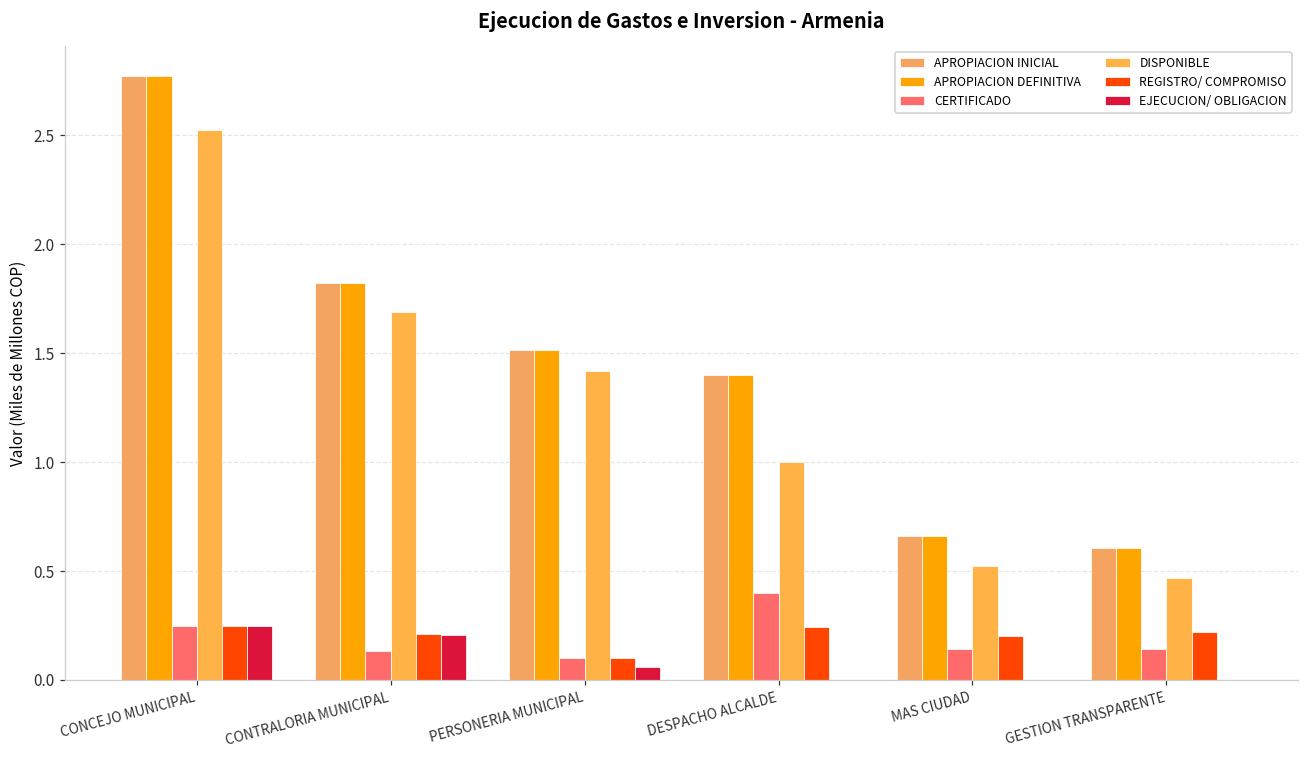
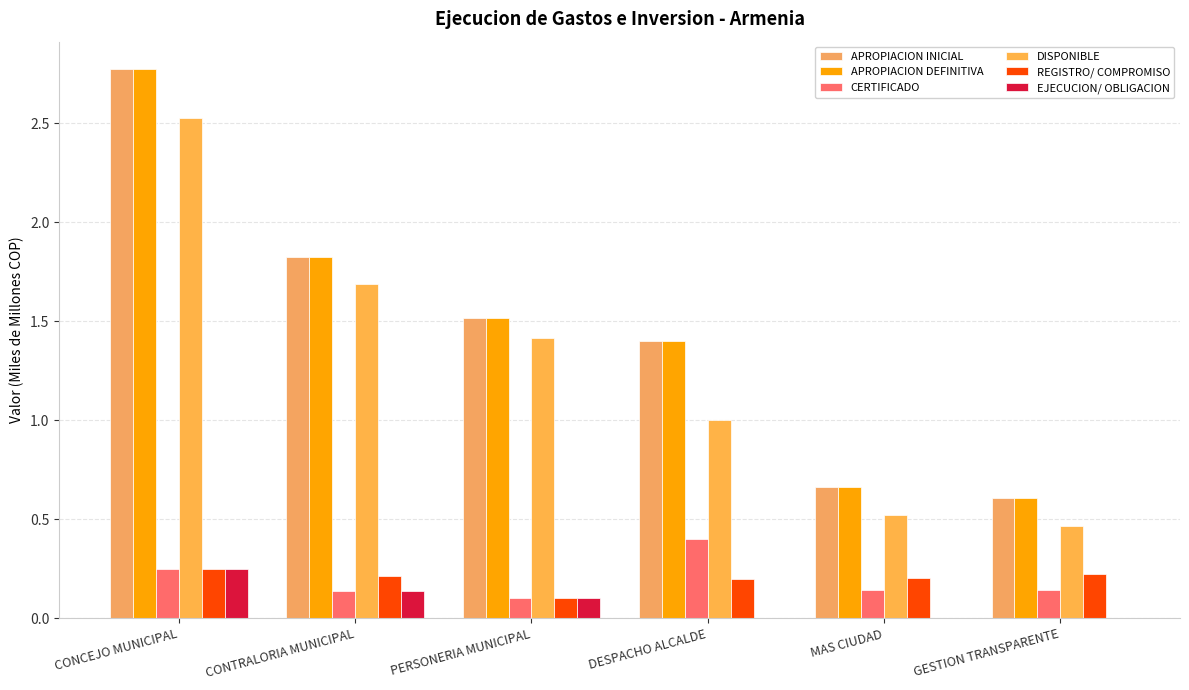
  {
    "APROPIACION DEFINITIVA": {
      "CONCEJO MUNICIPAL": 2.77,
      "CONTRALORIA MUNICIPAL": 1.82,
      "PERSONERIA MUNICIPAL": 1.52,
      "DESPACHO ALCALDE": 1.40,
      "MAS CIUDAD": 0.66,
      "GESTION TRANSPARENTE": 0.61
    },
    "REGISTRO/ COMPROMISO": {
      "CONCEJO MUNICIPAL": 0.25,
      "CONTRALORIA MUNICIPAL": 0.21,
      "PERSONERIA MUNICIPAL": 0.10,
-     "DESPACHO ALCALDE": 0.24,
+     "DESPACHO ALCALDE": 0.20,
      "MAS CIUDAD": 0.20,
      "GESTION TRANSPARENTE": 0.22
    },
    "EJECUCION/ OBLIGACION": {
      "CONCEJO MUNICIPAL": 0.25,
-     "CONTRALORIA MUNICIPAL": 0.20,
-     "PERSONERIA MUNICIPAL": 0.06,
+     "CONTRALORIA MUNICIPAL": 0.13,
+     "PERSONERIA MUNICIPAL": 0.10,
      "DESPACHO ALCALDE": 0.00,
      "MAS CIUDAD": 0.00,
      "GESTION TRANSPARENTE": 0.00
    }
  }
